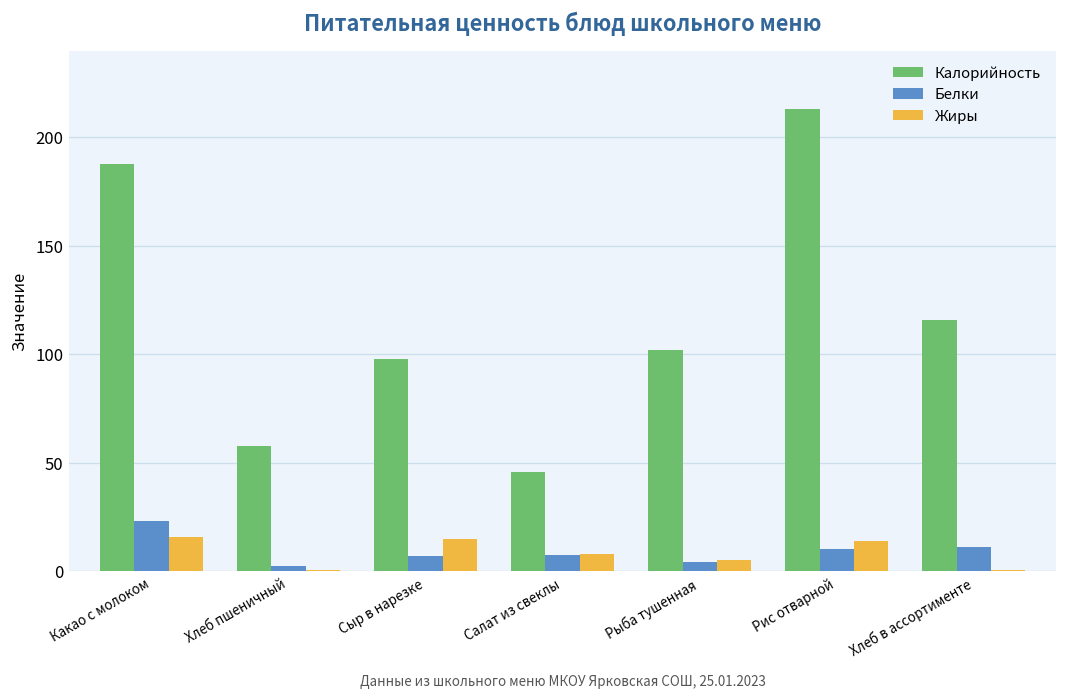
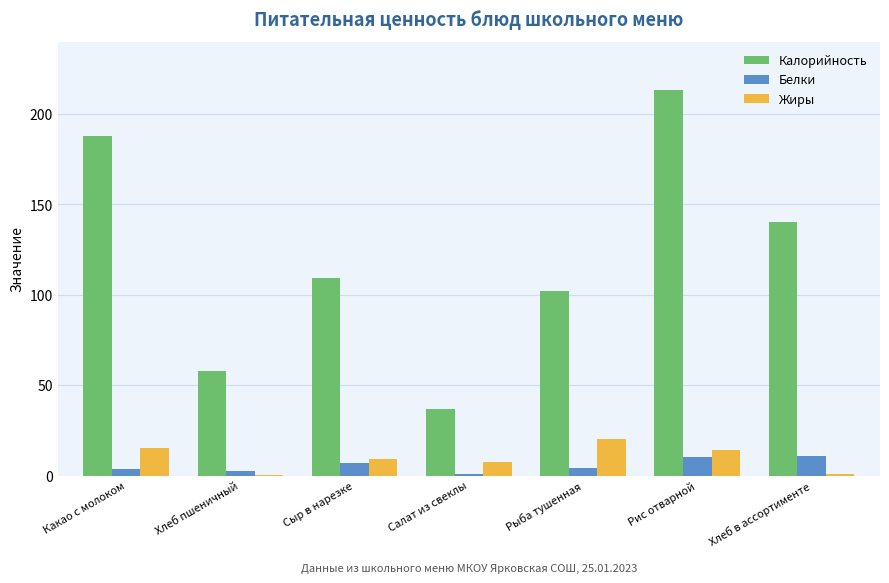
  {
    "Калорийность": {
      "Какао с молоком": 188,
      "Хлеб пшеничный": 58,
-     "Сыр в нарезке": 98,
-     "Салат из свеклы": 46,
+     "Сыр в нарезке": 109,
+     "Салат из свеклы": 37,
      "Рыба тушенная": 102,
      "Рис отварной": 213,
-     "Хлеб в ассортименте": 116
+     "Хлеб в ассортименте": 140
    },
    "Белки": {
-     "Какао с молоком": 23,
+     "Какао с молоком": 4,
      "Хлеб пшеничный": 2,
      "Сыр в нарезке": 7,
-     "Салат из свеклы": 7,
+     "Салат из свеклы": 1,
      "Рыба тушенная": 4,
      "Рис отварной": 10,
      "Хлеб в ассортименте": 11
    },
    "Жиры": {
      "Какао с молоком": 16,
-     "Сыр в нарезке": 15,
+     "Сыр в нарезке": 9,
      "Салат из свеклы": 8,
-     "Рыба тушенная": 5,
+     "Рыба тушенная": 20,
      "Рис отварной": 14
    }
  }
